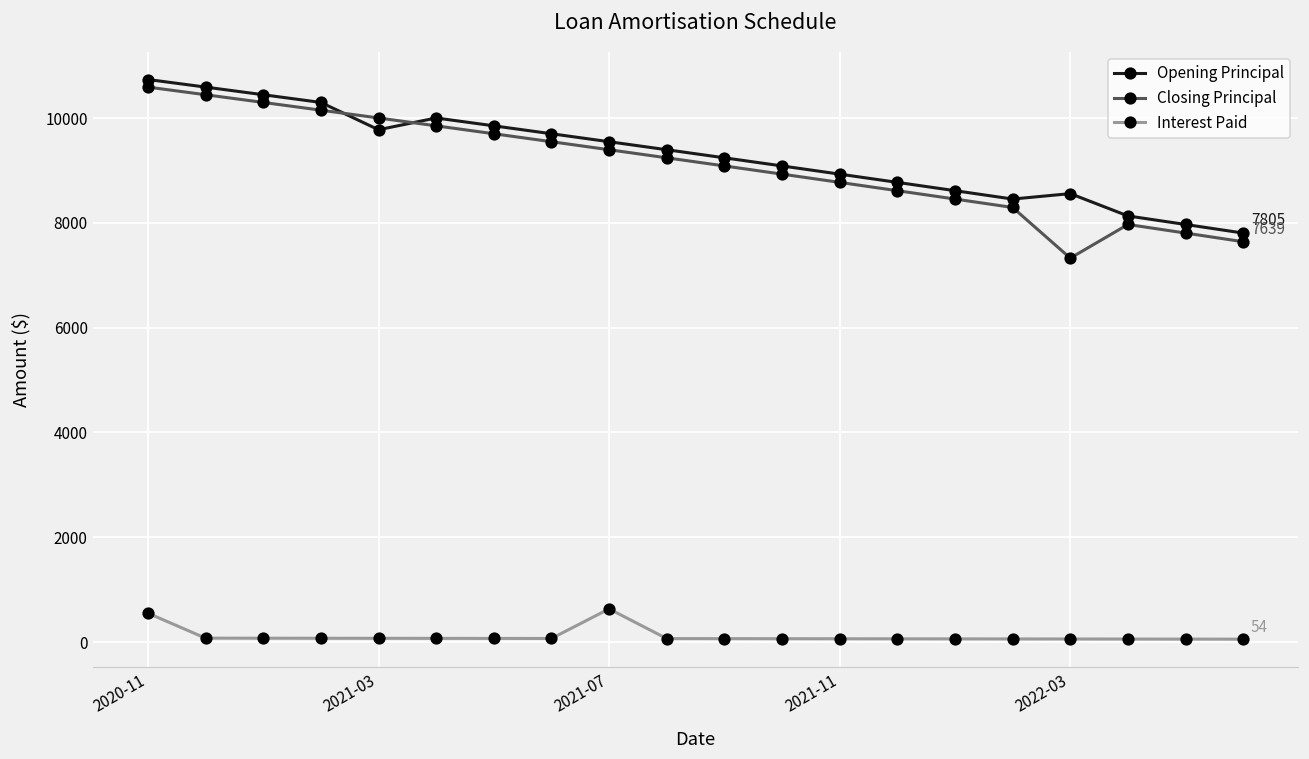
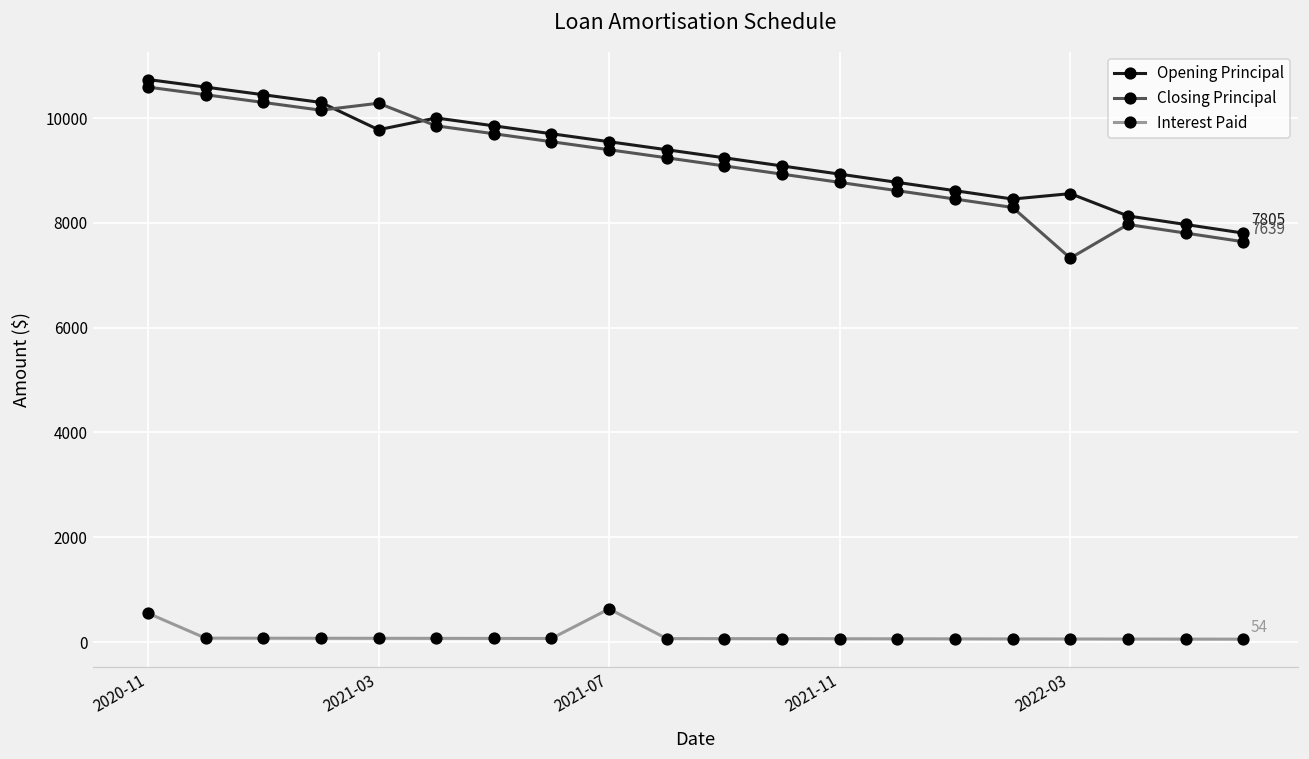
  {
    "Opening Principal": {
      "2020-11": 10700,
      "2021-03": 9800,
      "2021-07": 9500,
      "2021-11": 8900,
      "2022-03": 8600
    },
    "Closing Principal": {
      "2020-11": 10600,
-     "2021-03": 10000,
+     "2021-03": 10300,
      "2021-07": 9400,
      "2021-11": 8800,
      "2022-03": 7300
    },
    "Interest Paid": {
      "2020-11": 600,
      "2021-03": 100,
      "2021-07": 600,
      "2021-11": 100,
      "2022-03": 100
    }
  }
